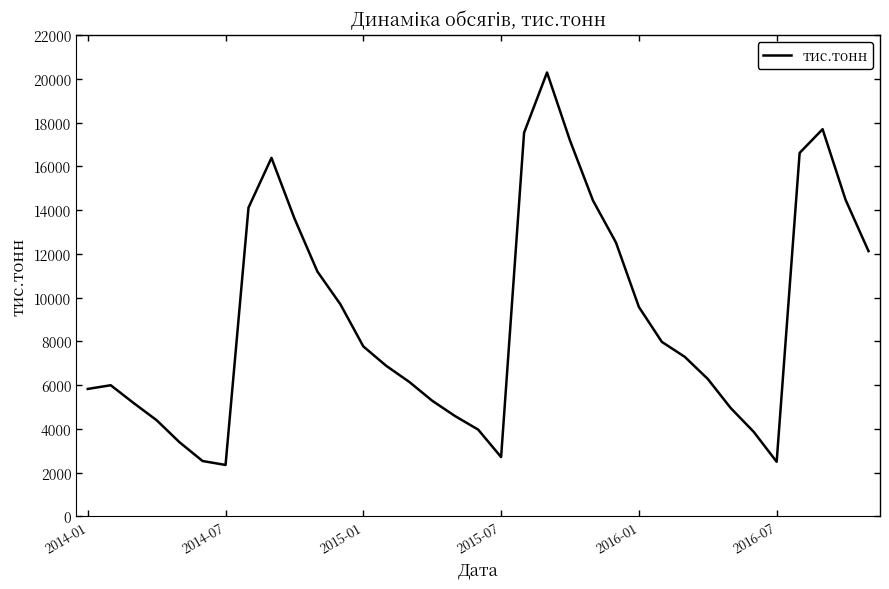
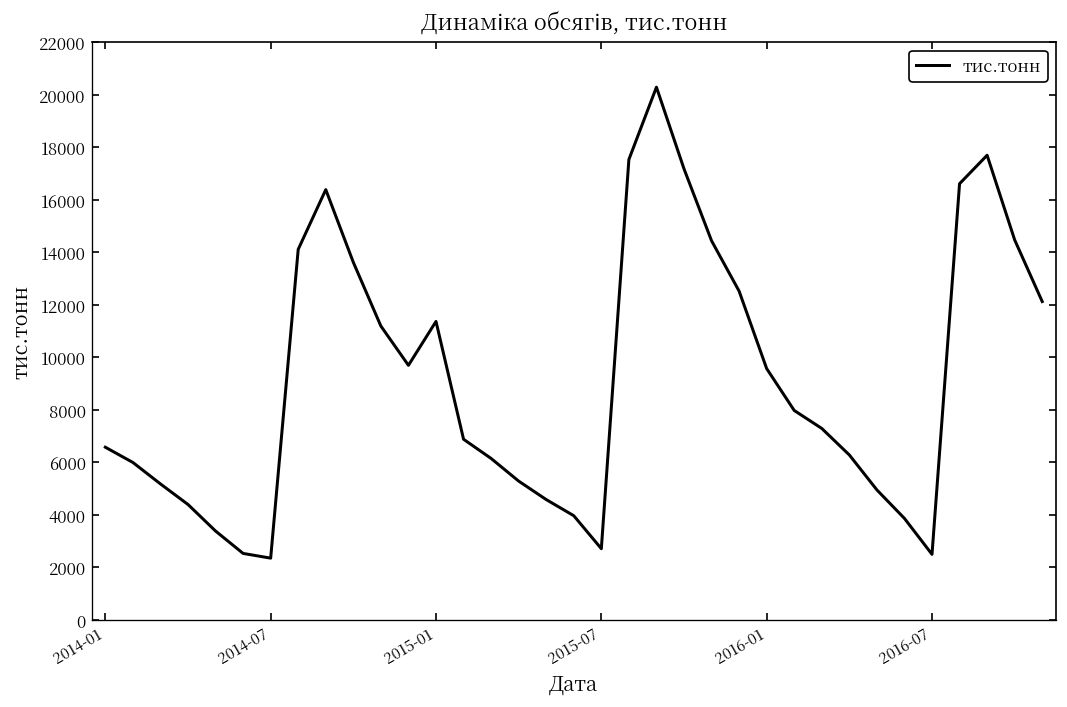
  {
-   "2014-01": 5800,
+   "2014-01": 6600,
    "2014-07": 2400,
-   "2015-01": 7800,
+   "2015-01": 11400,
    "2015-07": 2700,
    "2016-01": 9600,
    "2016-07": 2500
  }
